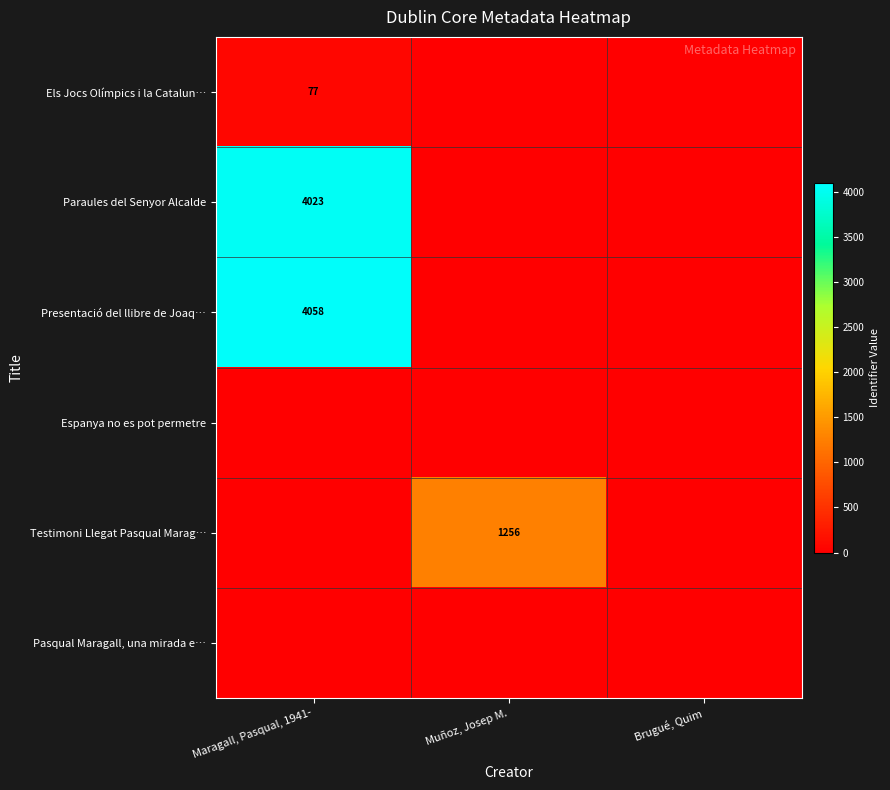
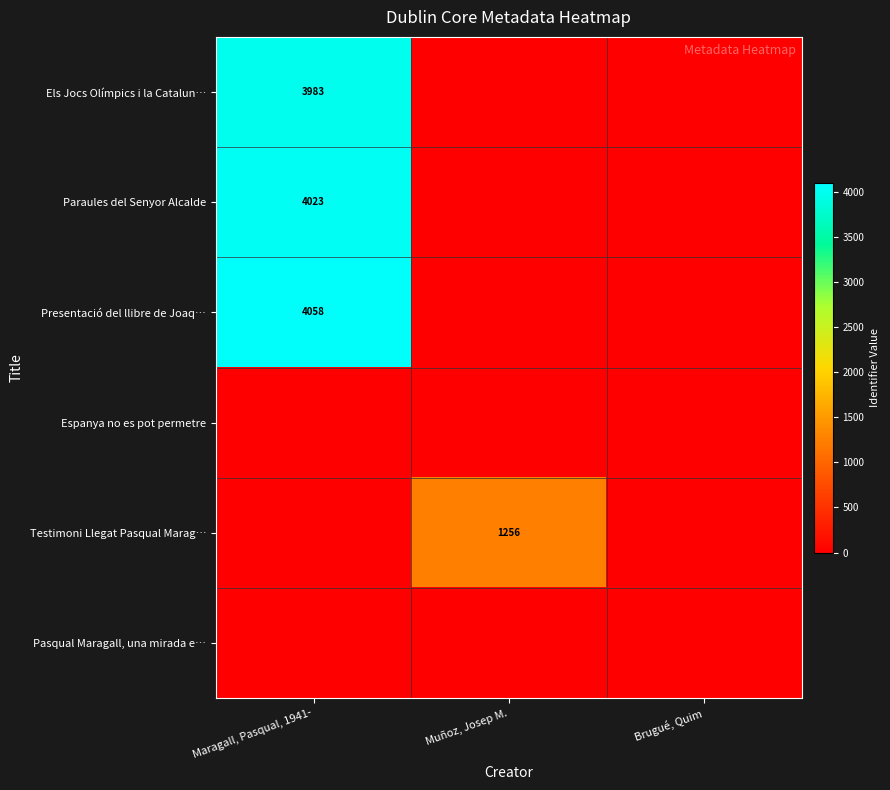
  {
    "Els Jocs Olímpics i la Catalun…": {
-     "Maragall, Pasqual, 1941-": 77
+     "Maragall, Pasqual, 1941-": 3983
    },
    "Paraules del Senyor Alcalde": {
      "Maragall, Pasqual, 1941-": 4023
    },
    "Presentació del llibre de Joaq…": {
      "Maragall, Pasqual, 1941-": 4058
    },
    "Testimoni Llegat Pasqual Marag…": {
      "Muñoz, Josep M.": 1256
    }
  }
